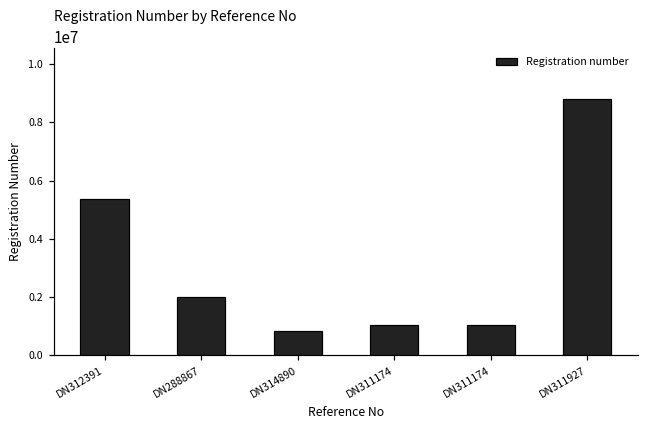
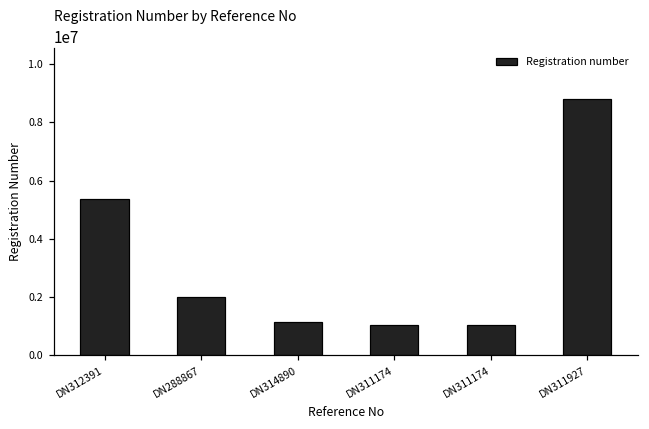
  {
    "DN312391": 5400000,
    "DN288867": 2000000,
-   "DN314890": 800000,
+   "DN314890": 1100000,
    "DN311927": 8800000
  }
